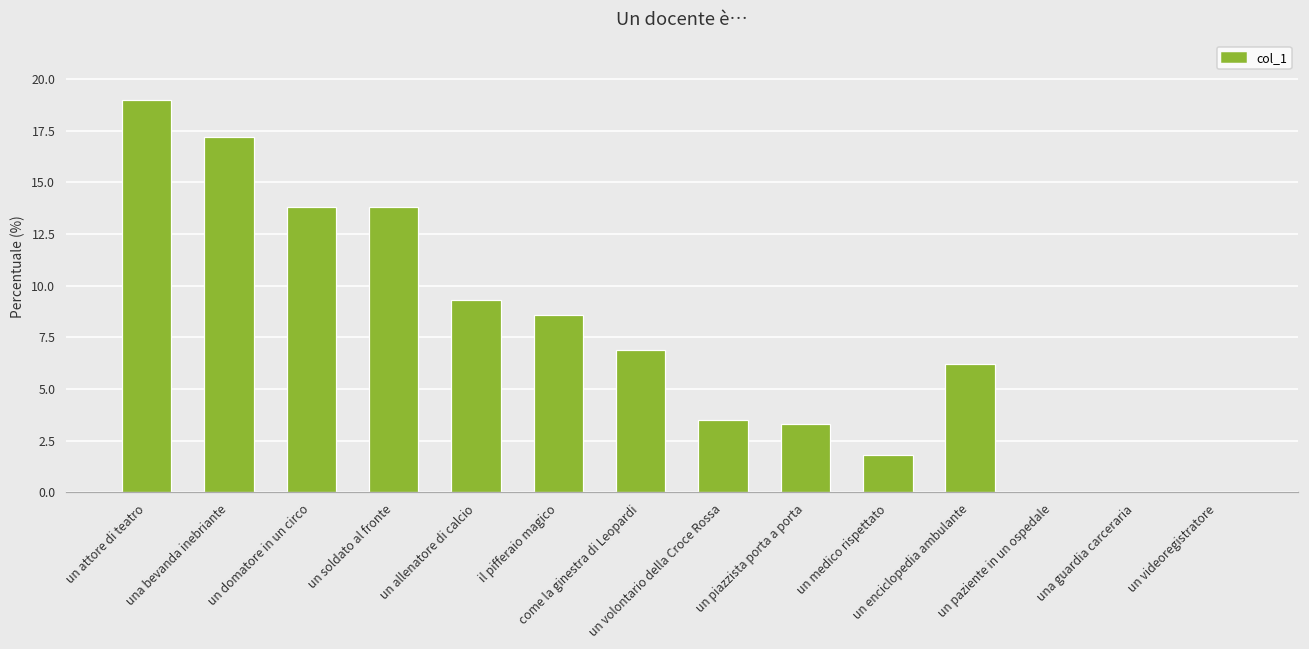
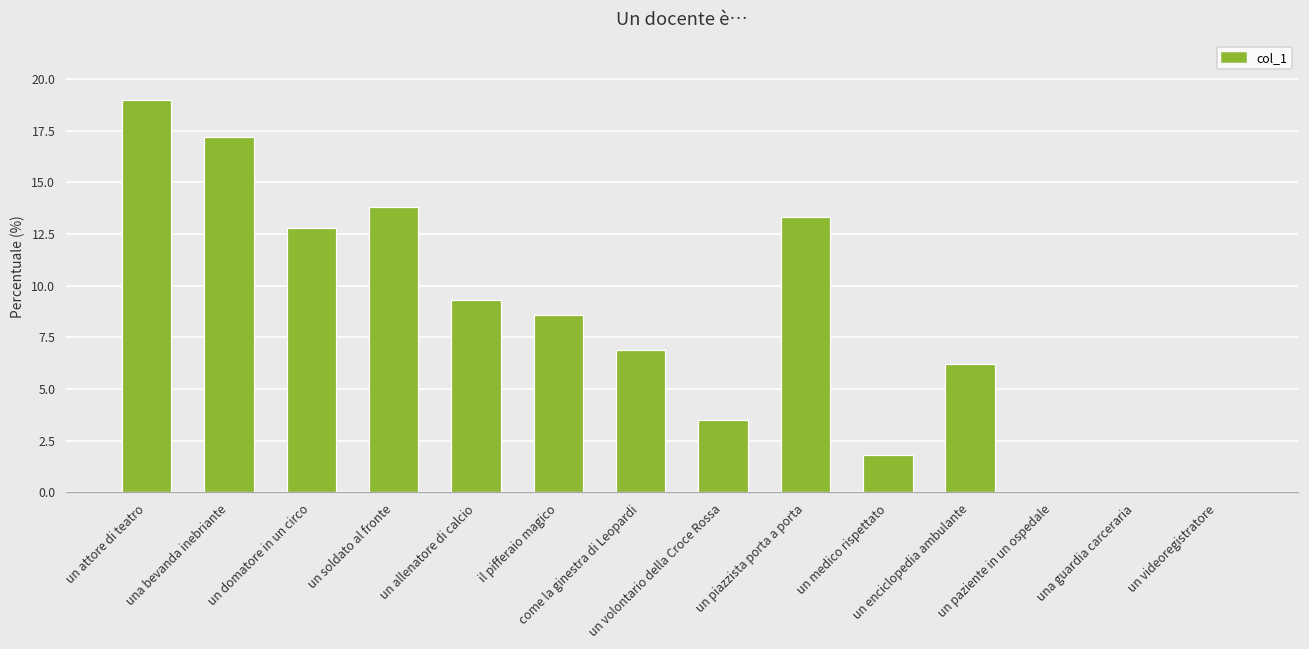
  {
    "un attore di teatro": 19.0,
    "una bevanda inebriante": 17.2,
-   "un domatore in un circo": 13.8,
+   "un domatore in un circo": 12.8,
    "un soldato al fronte": 13.8,
    "un allenatore di calcio": 9.3,
    "il pifferaio magico": 8.6,
    "come la ginestra di Leopardi": 6.9,
    "un volontario della Croce Rossa": 3.5,
-   "un piazzista porta a porta": 3.3,
+   "un piazzista porta a porta": 13.3,
    "un medico rispettato": 1.8,
    "un enciclopedia ambulante": 6.2,
    "un paziente in un ospedale": 0.0,
    "una guardia carceraria": 0.0,
    "un videoregistratore": 0.0
  }
